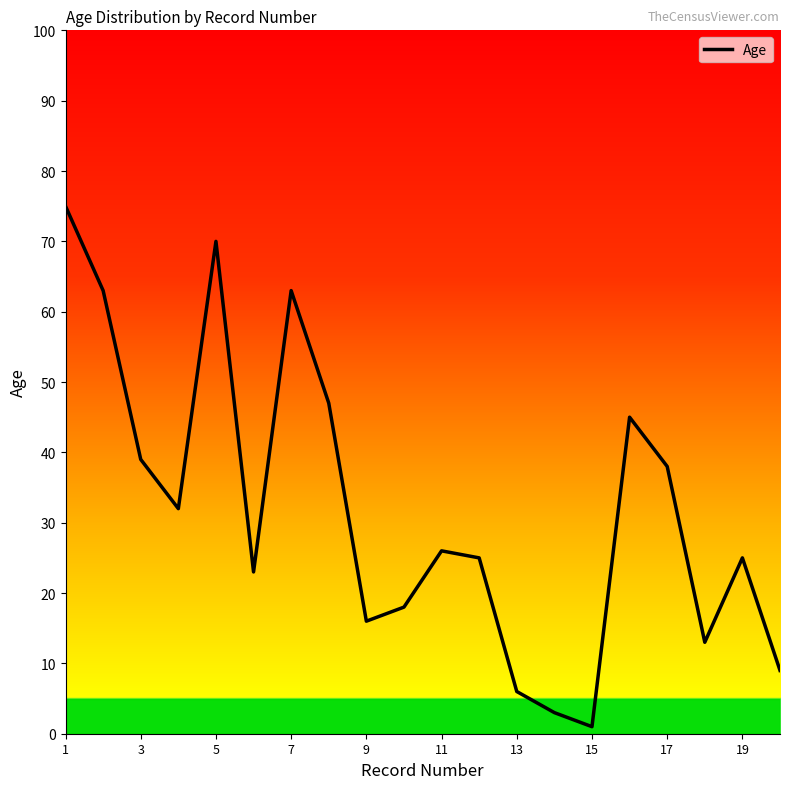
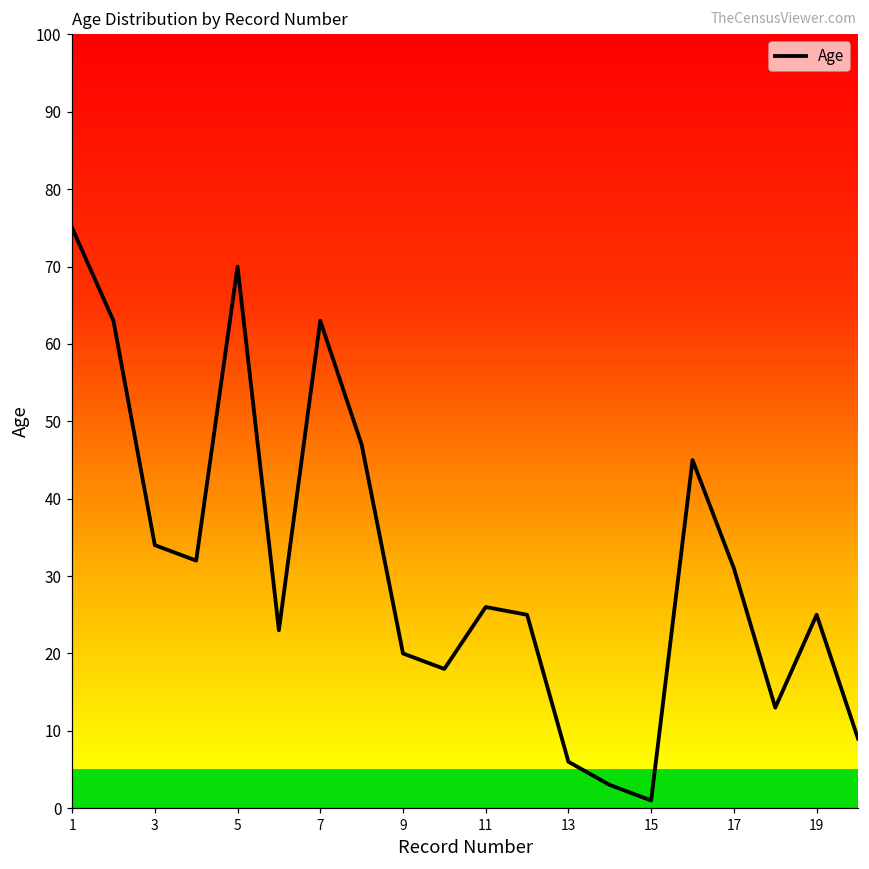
  {
    "1": 75,
-   "3": 39,
+   "3": 34,
    "5": 70,
    "7": 63,
-   "9": 16,
+   "9": 20,
    "11": 26,
    "13": 6,
-   "17": 38,
+   "17": 31,
    "19": 25
  }
